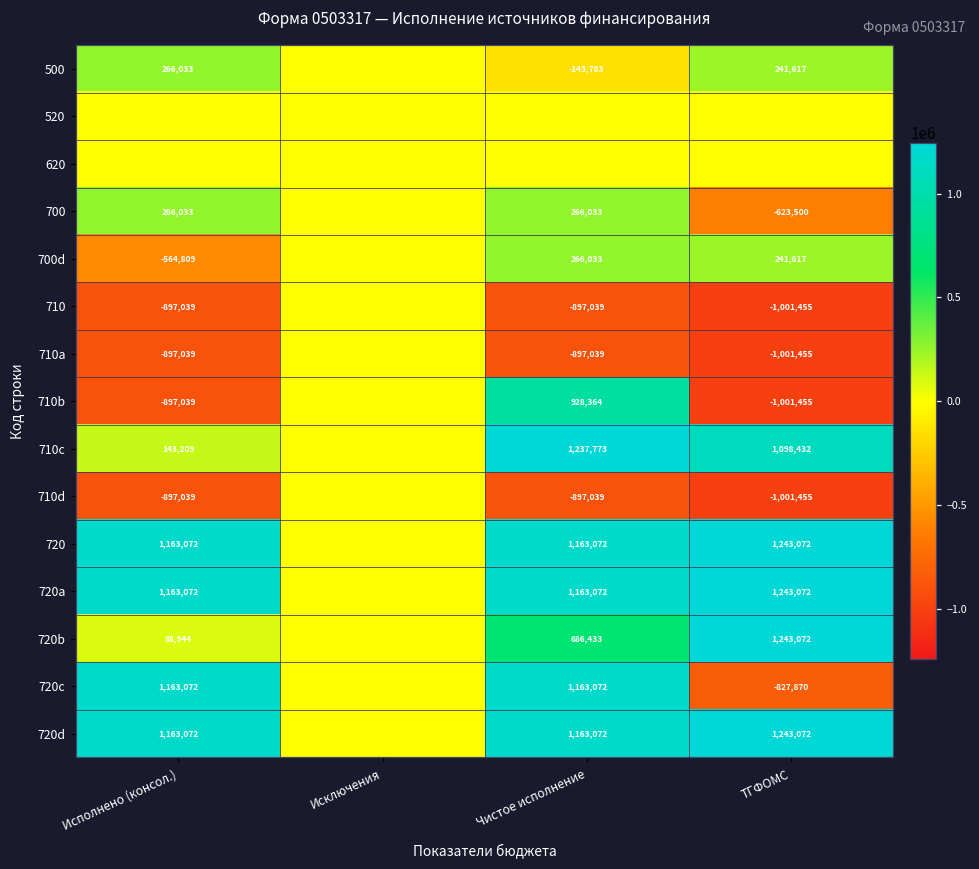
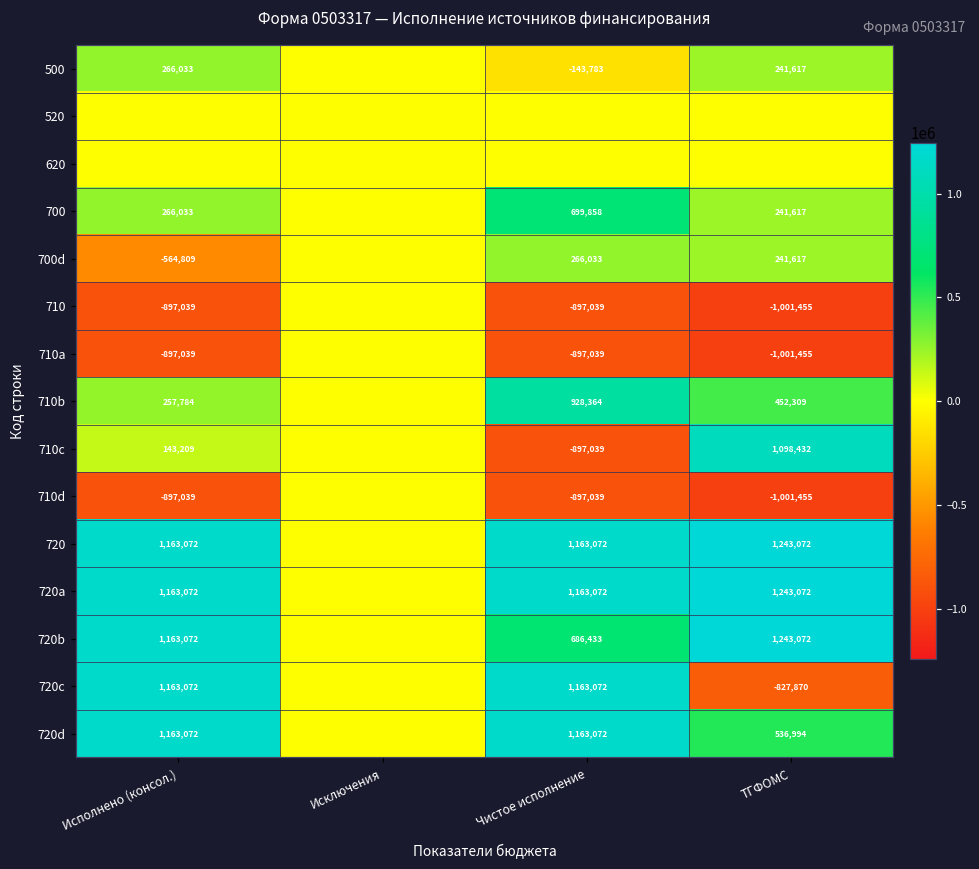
  {
    "500": {
      "Исполнено (консол.)": "266,033",
      "Чистое исполнение": "-143,783",
      "ТГФОМС": "241,617"
    },
    "700": {
      "Исполнено (консол.)": "266,033",
-     "Чистое исполнение": "266,033",
-     "ТГФОМС": "-623,500"
+     "Чистое исполнение": "699,858",
+     "ТГФОМС": "241,617"
    },
    "700d": {
      "Исполнено (консол.)": "-564,809",
      "Чистое исполнение": "266,033",
      "ТГФОМС": "241,617"
    },
    "710": {
      "Исполнено (консол.)": "-897,039",
      "Чистое исполнение": "-897,039",
      "ТГФОМС": "-1,001,455"
    },
    "710a": {
      "Исполнено (консол.)": "-897,039",
      "Чистое исполнение": "-897,039",
      "ТГФОМС": "-1,001,455"
    },
    "710b": {
-     "Исполнено (консол.)": "-897,039",
+     "Исполнено (консол.)": "257,784",
      "Чистое исполнение": "928,364",
-     "ТГФОМС": "-1,001,455"
+     "ТГФОМС": "452,309"
    },
    "710c": {
      "Исполнено (консол.)": "143,209",
-     "Чистое исполнение": "1,237,773",
+     "Чистое исполнение": "-897,039",
      "ТГФОМС": "1,098,432"
    },
    "710d": {
      "Исполнено (консол.)": "-897,039",
      "Чистое исполнение": "-897,039",
      "ТГФОМС": "-1,001,455"
    },
    "720": {
      "Исполнено (консол.)": "1,163,072",
      "Чистое исполнение": "1,163,072",
      "ТГФОМС": "1,243,072"
    },
    "720a": {
      "Исполнено (консол.)": "1,163,072",
      "Чистое исполнение": "1,163,072",
      "ТГФОМС": "1,243,072"
    },
    "720b": {
-     "Исполнено (консол.)": "88,944",
+     "Исполнено (консол.)": "1,163,072",
      "Чистое исполнение": "686,433",
      "ТГФОМС": "1,243,072"
    },
    "720c": {
      "Исполнено (консол.)": "1,163,072",
      "Чистое исполнение": "1,163,072",
      "ТГФОМС": "-827,870"
    },
    "720d": {
      "Исполнено (консол.)": "1,163,072",
      "Чистое исполнение": "1,163,072",
-     "ТГФОМС": "1,243,072"
+     "ТГФОМС": "536,994"
    }
  }
